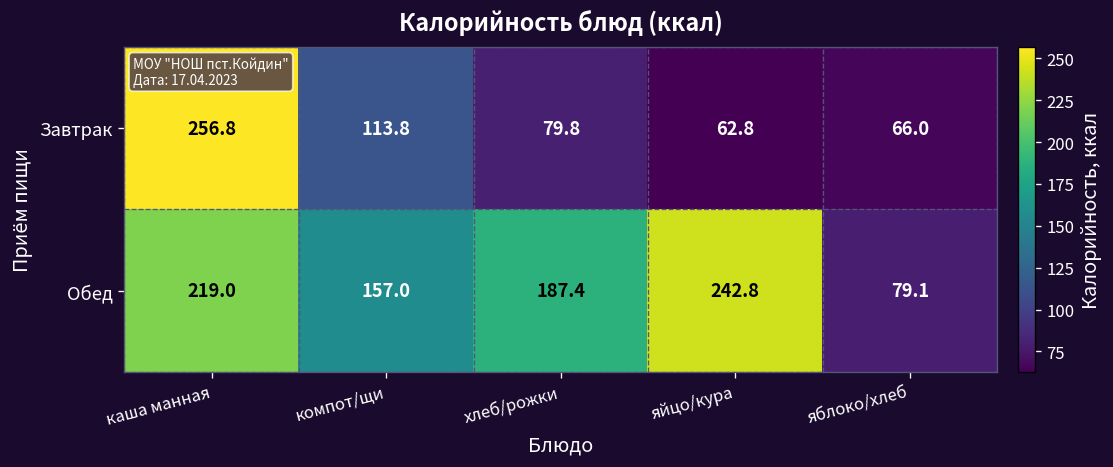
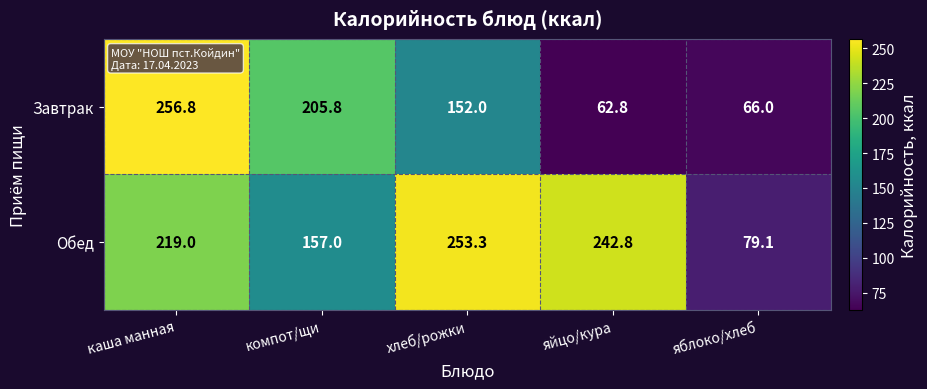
  {
    "Завтрак": {
      "каша манная": 256.8,
-     "компот/щи": 113.8,
-     "хлеб/рожки": 79.8,
+     "компот/щи": 205.8,
+     "хлеб/рожки": 152.0,
      "яйцо/кура": 62.8,
      "яблоко/хлеб": 66.0
    },
    "Обед": {
      "каша манная": 219.0,
      "компот/щи": 157.0,
-     "хлеб/рожки": 187.4,
+     "хлеб/рожки": 253.3,
      "яйцо/кура": 242.8,
      "яблоко/хлеб": 79.1
    }
  }
